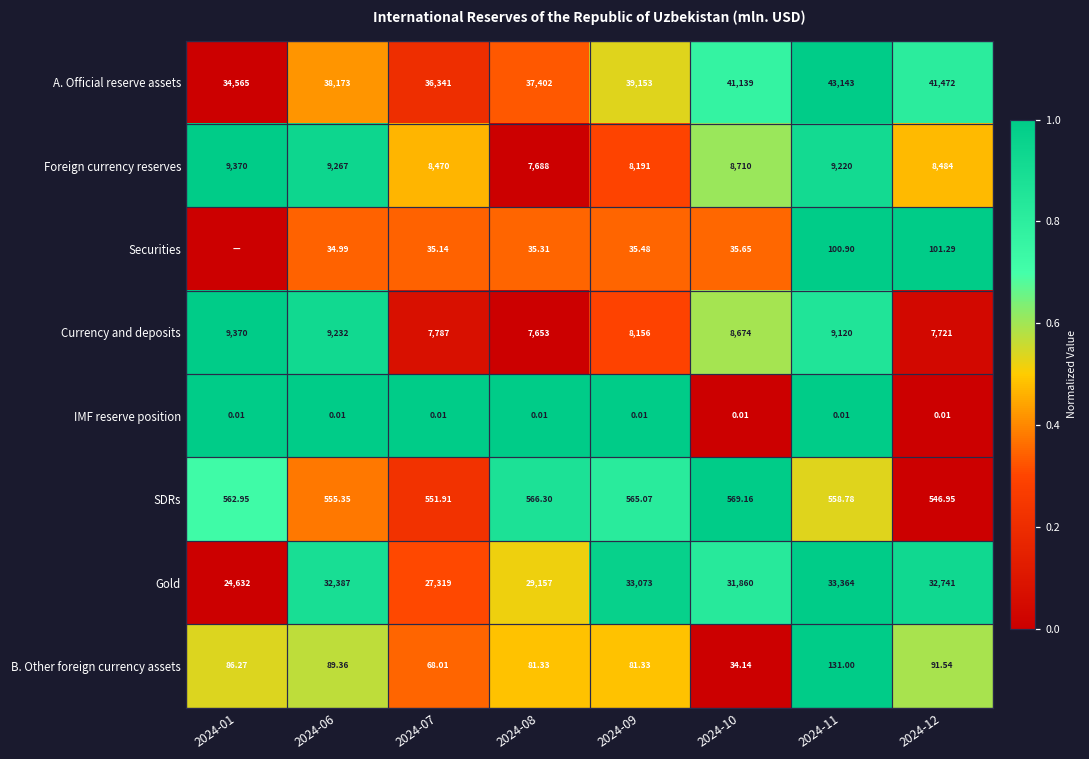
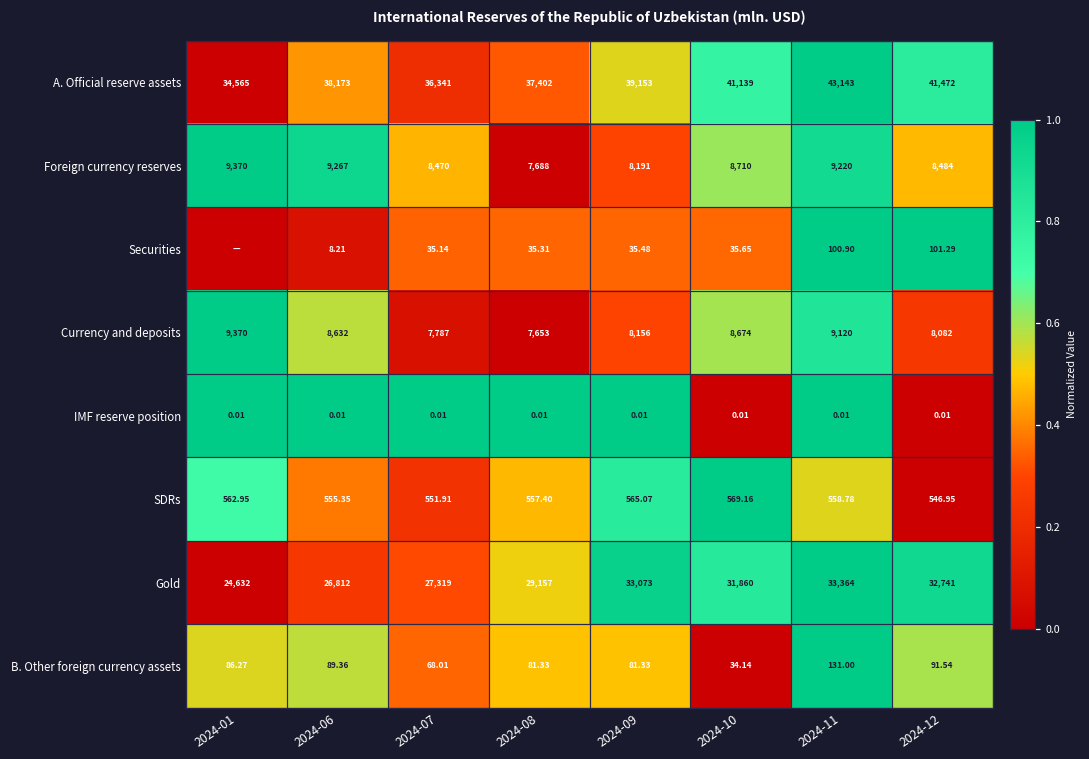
  {
    "A. Official reserve assets": {
      "2024-01": "34,565",
      "2024-06": "38,173",
      "2024-07": "36,341",
      "2024-08": "37,402",
      "2024-09": "39,153",
      "2024-10": "41,139",
      "2024-11": "43,143",
      "2024-12": "41,472"
    },
    "Foreign currency reserves": {
      "2024-01": "9,370",
      "2024-06": "9,267",
      "2024-07": "8,470",
      "2024-08": "7,688",
      "2024-09": "8,191",
      "2024-10": "8,710",
      "2024-11": "9,220",
      "2024-12": "8,484"
    },
    "Securities": {
-     "2024-06": "34.99",
+     "2024-06": "8.21",
      "2024-07": "35.14",
      "2024-08": "35.31",
      "2024-09": "35.48",
      "2024-10": "35.65",
      "2024-11": "100.90",
      "2024-12": "101.29"
    },
    "Currency and deposits": {
      "2024-01": "9,370",
-     "2024-06": "9,232",
+     "2024-06": "8,632",
      "2024-07": "7,787",
      "2024-08": "7,653",
      "2024-09": "8,156",
      "2024-10": "8,674",
      "2024-11": "9,120",
-     "2024-12": "7,721"
+     "2024-12": "8,082"
    },
    "IMF reserve position": {
      "2024-01": "0.01",
      "2024-06": "0.01",
      "2024-07": "0.01",
      "2024-08": "0.01",
      "2024-09": "0.01",
      "2024-10": "0.01",
      "2024-11": "0.01",
      "2024-12": "0.01"
    },
    "SDRs": {
      "2024-01": "562.95",
      "2024-06": "555.35",
      "2024-07": "551.91",
-     "2024-08": "566.30",
+     "2024-08": "557.40",
      "2024-09": "565.07",
      "2024-10": "569.16",
      "2024-11": "558.78",
      "2024-12": "546.95"
    },
    "Gold": {
      "2024-01": "24,632",
-     "2024-06": "32,387",
+     "2024-06": "26,812",
      "2024-07": "27,319",
      "2024-08": "29,157",
      "2024-09": "33,073",
      "2024-10": "31,860",
      "2024-11": "33,364",
      "2024-12": "32,741"
    },
    "B. Other foreign currency assets": {
      "2024-01": "86.27",
      "2024-06": "89.36",
      "2024-07": "68.01",
      "2024-08": "81.33",
      "2024-09": "81.33",
      "2024-10": "34.14",
      "2024-11": "131.00",
      "2024-12": "91.54"
    }
  }
